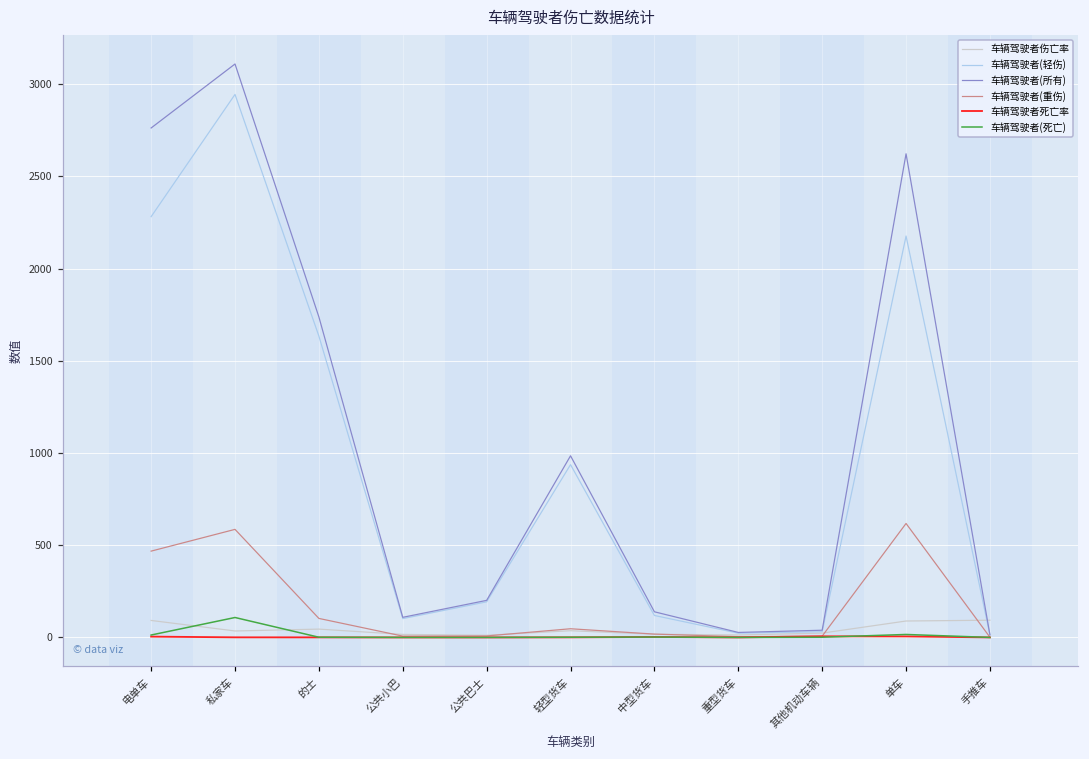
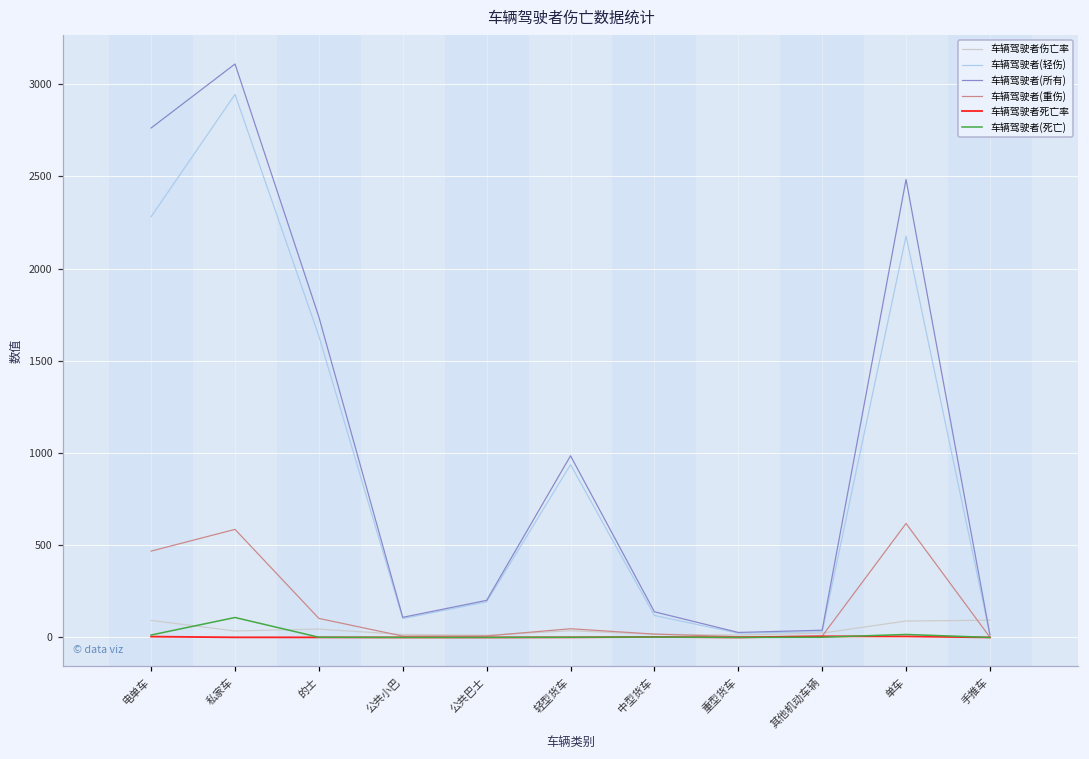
  {
    "车辆驾驶者(所有)": {
      "电单车": 2760,
      "私家车": 3110,
      "的士": 1740,
      "轻型货车": 990,
      "中型货车": 140,
-     "单车": 2620
+     "单车": 2480
    },
    "车辆驾驶者(重伤)": {
      "电单车": 470,
      "私家车": 590,
      "的士": 100,
      "单车": 620
    },
    "车辆驾驶者死亡率": {
      "私家车": 0
    },
    "车辆驾驶者(死亡)": {
      "私家车": 110
    }
  }
